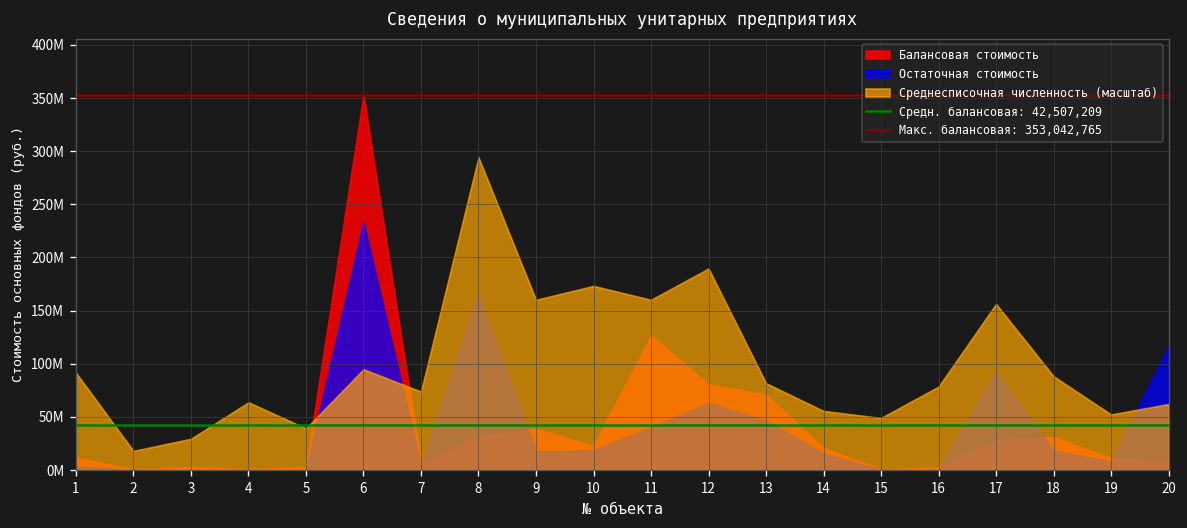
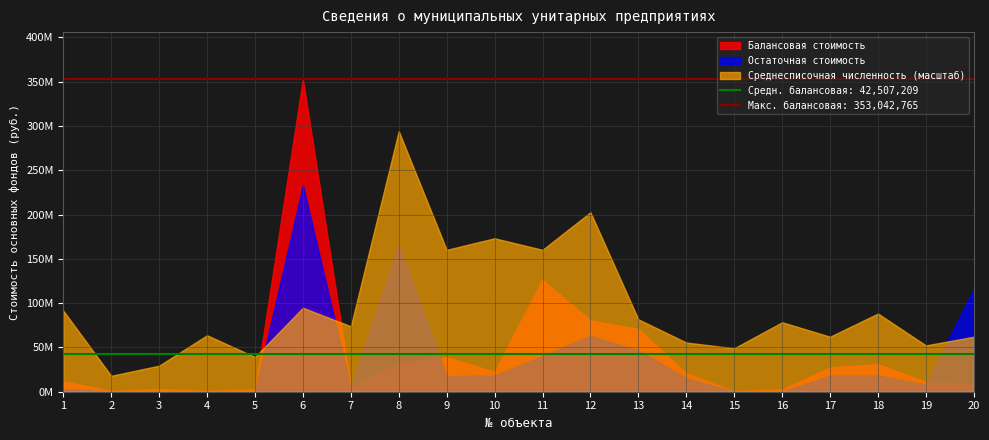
  {
    "Балансовая стоимость": {
      "1": 10000000,
      "6": 350000000,
      "8": 30000000,
      "9": 40000000,
      "10": 20000000,
      "11": 130000000,
      "12": 80000000,
      "13": 70000000,
      "14": 20000000,
      "17": 30000000,
      "18": 30000000,
      "19": 10000000,
      "20": 10000000
    },
    "Остаточная стоимость": {
      "1": 0,
      "6": 230000000,
      "8": 170000000,
      "9": 20000000,
      "10": 20000000,
      "11": 40000000,
      "12": 60000000,
      "13": 50000000,
      "14": 20000000,
-     "17": 90000000,
+     "17": 20000000,
      "18": 20000000,
      "19": 10000000,
      "20": 120000000
    },
    "Среднесписочная численность (масштаб)": {
      "1": 90000000,
      "2": 20000000,
      "3": 30000000,
      "4": 60000000,
      "5": 40000000,
      "6": 90000000,
      "7": 70000000,
      "8": 290000000,
      "9": 160000000,
      "10": 170000000,
      "11": 160000000,
-     "12": 190000000,
+     "12": 200000000,
      "13": 80000000,
      "14": 60000000,
      "15": 50000000,
      "16": 80000000,
-     "17": 160000000,
+     "17": 60000000,
      "18": 90000000,
      "19": 50000000,
      "20": 60000000
    }
  }
